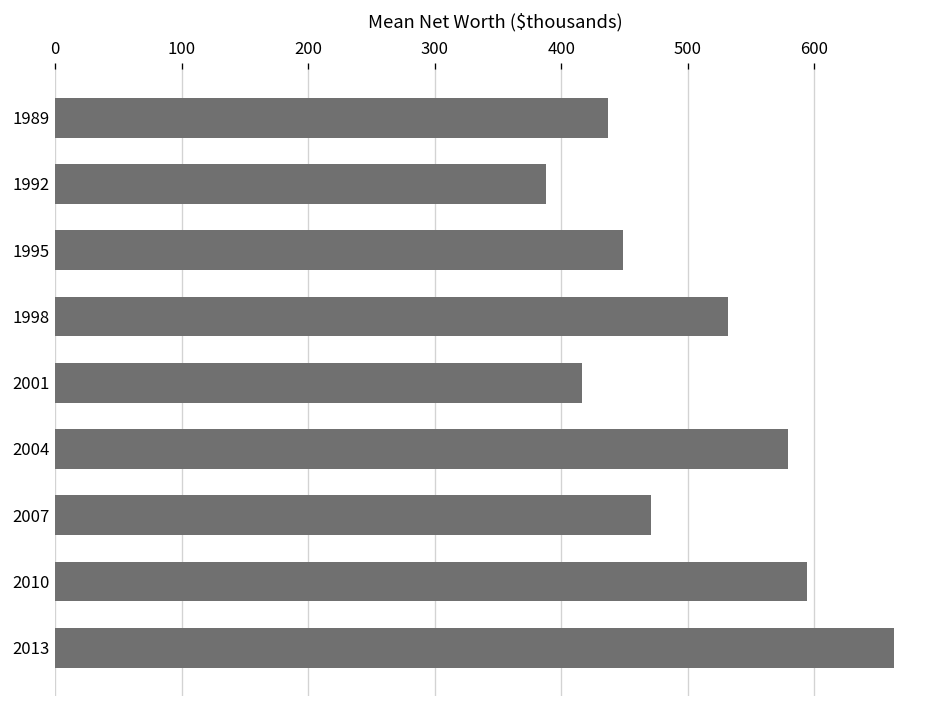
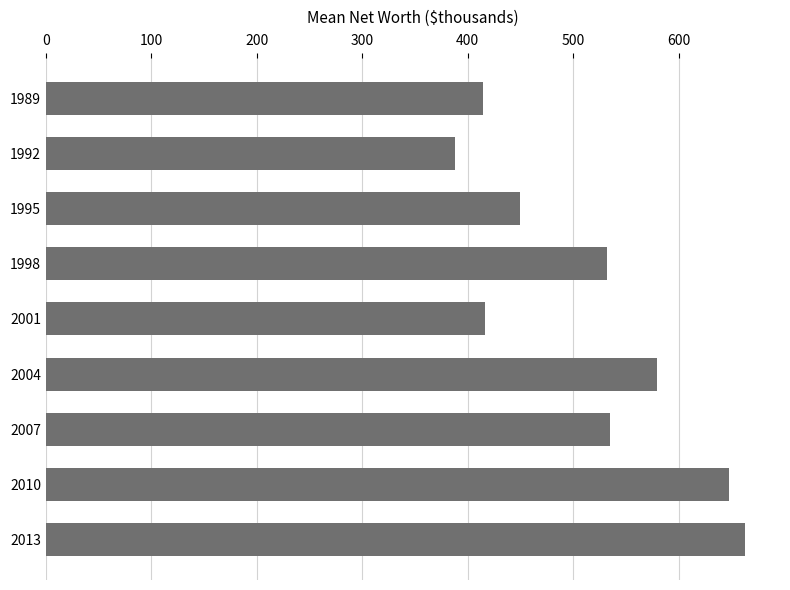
  {
-   "1989": 437,
+   "1989": 415,
    "1992": 388,
    "1995": 449,
    "1998": 532,
    "2001": 416,
    "2004": 579,
-   "2007": 471,
-   "2010": 594,
+   "2007": 535,
+   "2010": 648,
    "2013": 663
  }
